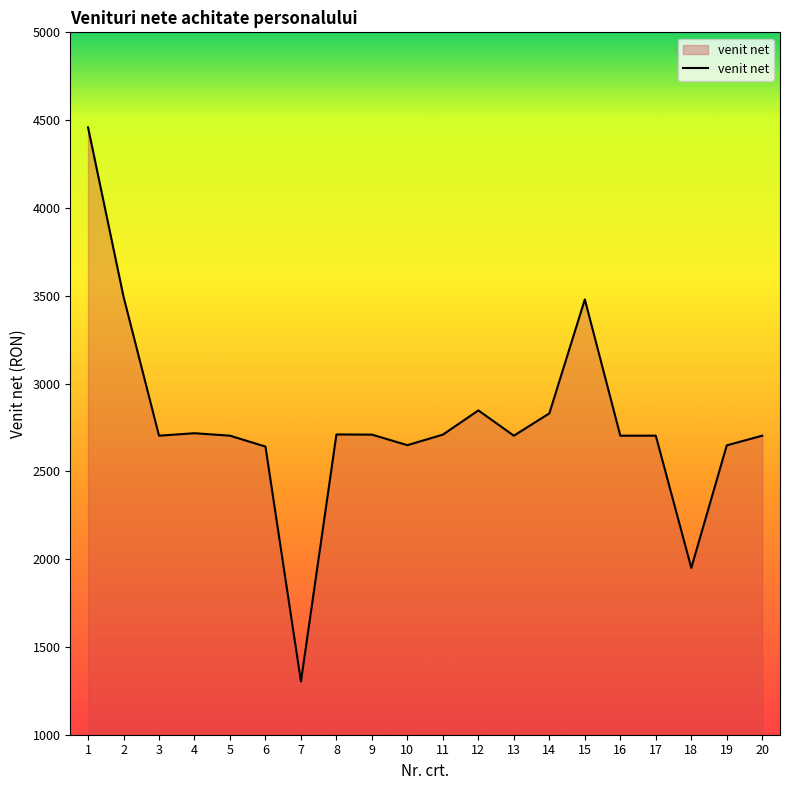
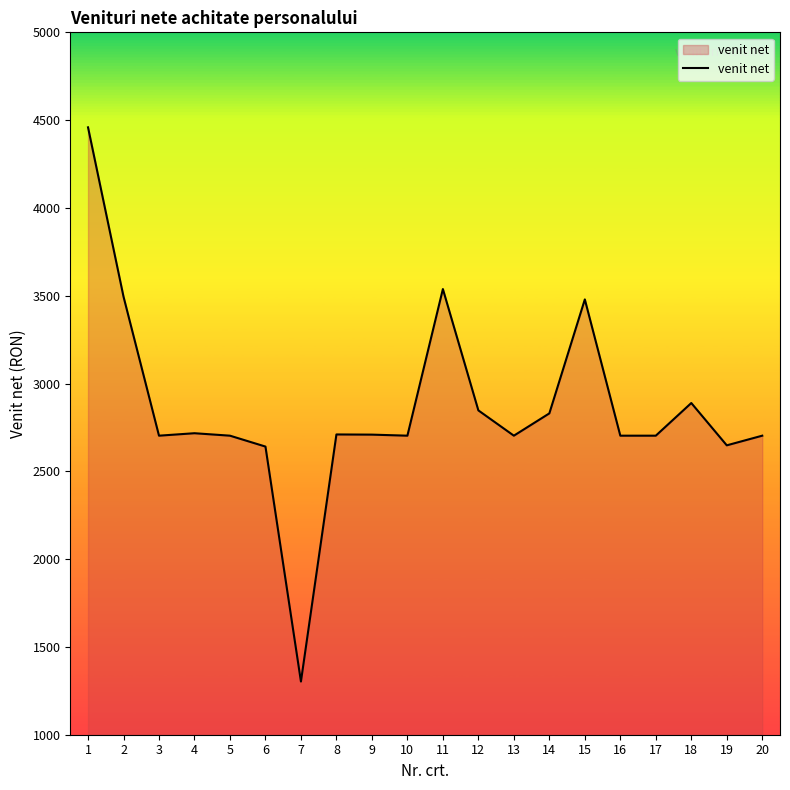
  {
    "1": 4460,
    "2": 3500,
    "3": 2700,
    "4": 2720,
    "5": 2700,
    "6": 2640,
    "7": 1300,
    "8": 2710,
    "9": 2710,
-   "10": 2650,
-   "11": 2710,
+   "10": 2700,
+   "11": 3540,
    "12": 2850,
    "13": 2700,
    "14": 2830,
    "15": 3480,
    "16": 2700,
    "17": 2700,
-   "18": 1950,
+   "18": 2890,
    "19": 2650,
    "20": 2700
  }
